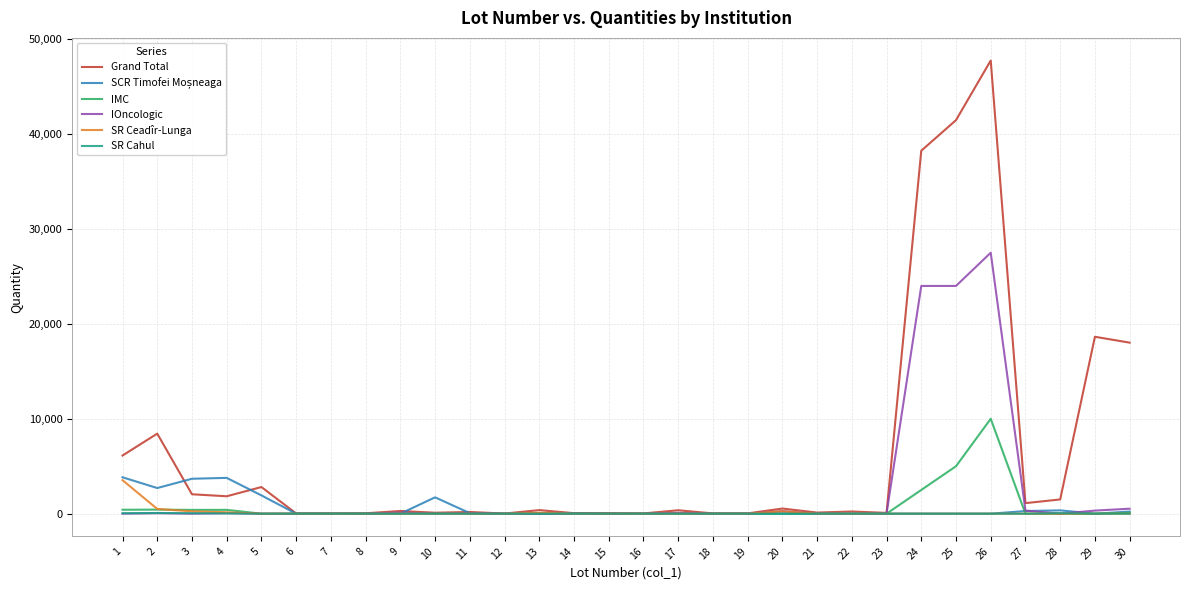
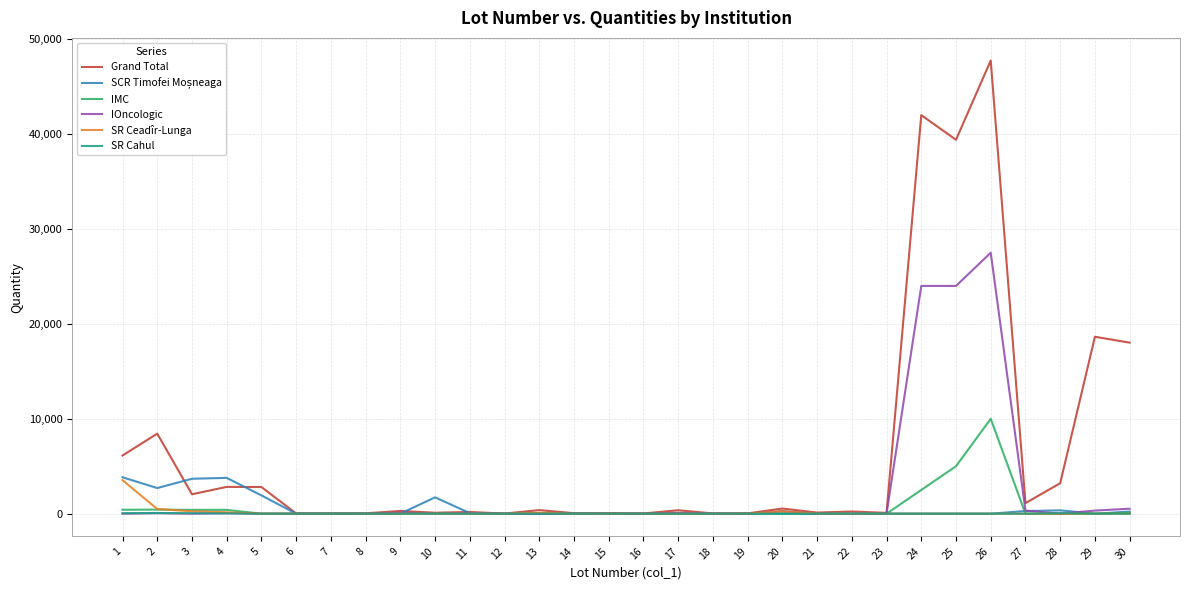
  {
    "Grand Total": {
      "1": "6,000",
      "2": "8,000",
      "3": "2,000",
-     "4": "2,000",
+     "4": "3,000",
      "5": "3,000",
      "13": "0",
      "20": "1,000",
-     "24": "38,000",
-     "25": "41,000",
+     "24": "42,000",
+     "25": "39,000",
      "26": "48,000",
      "27": "1,000",
-     "28": "2,000",
+     "28": "3,000",
      "29": "19,000",
      "30": "18,000"
    },
    "SCR Timofei Moșneaga": {
      "1": "4,000",
      "2": "3,000",
      "3": "4,000",
      "4": "4,000",
      "5": "2,000",
      "10": "2,000",
      "28": "0"
    },
    "IOncologic": {
      "24": "24,000",
      "25": "24,000",
      "26": "28,000",
      "29": "0",
      "30": "1,000"
    },
    "SR Ceadîr-Lunga": {
      "1": "4,000"
    }
  }
